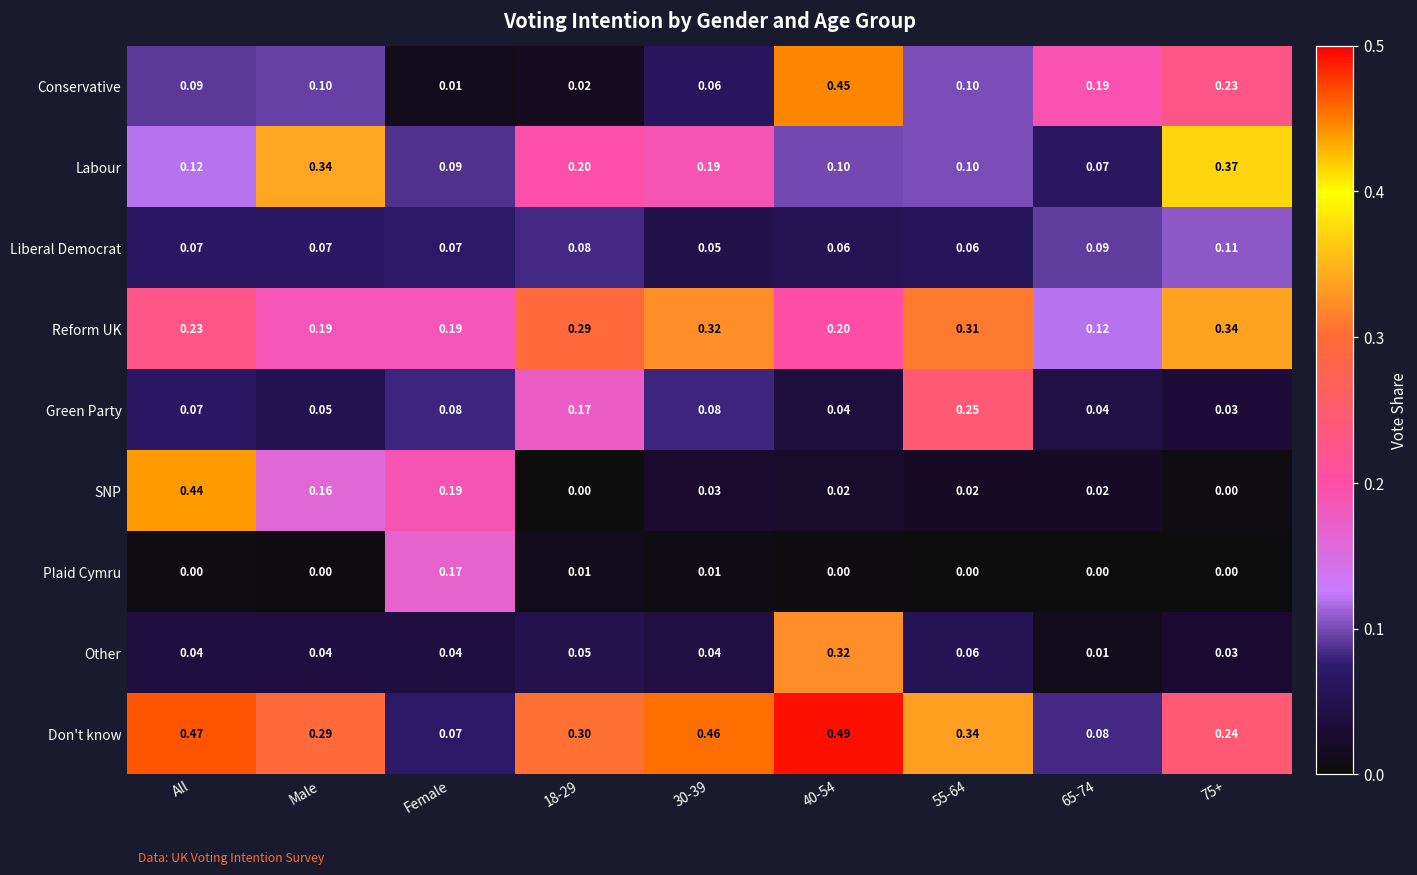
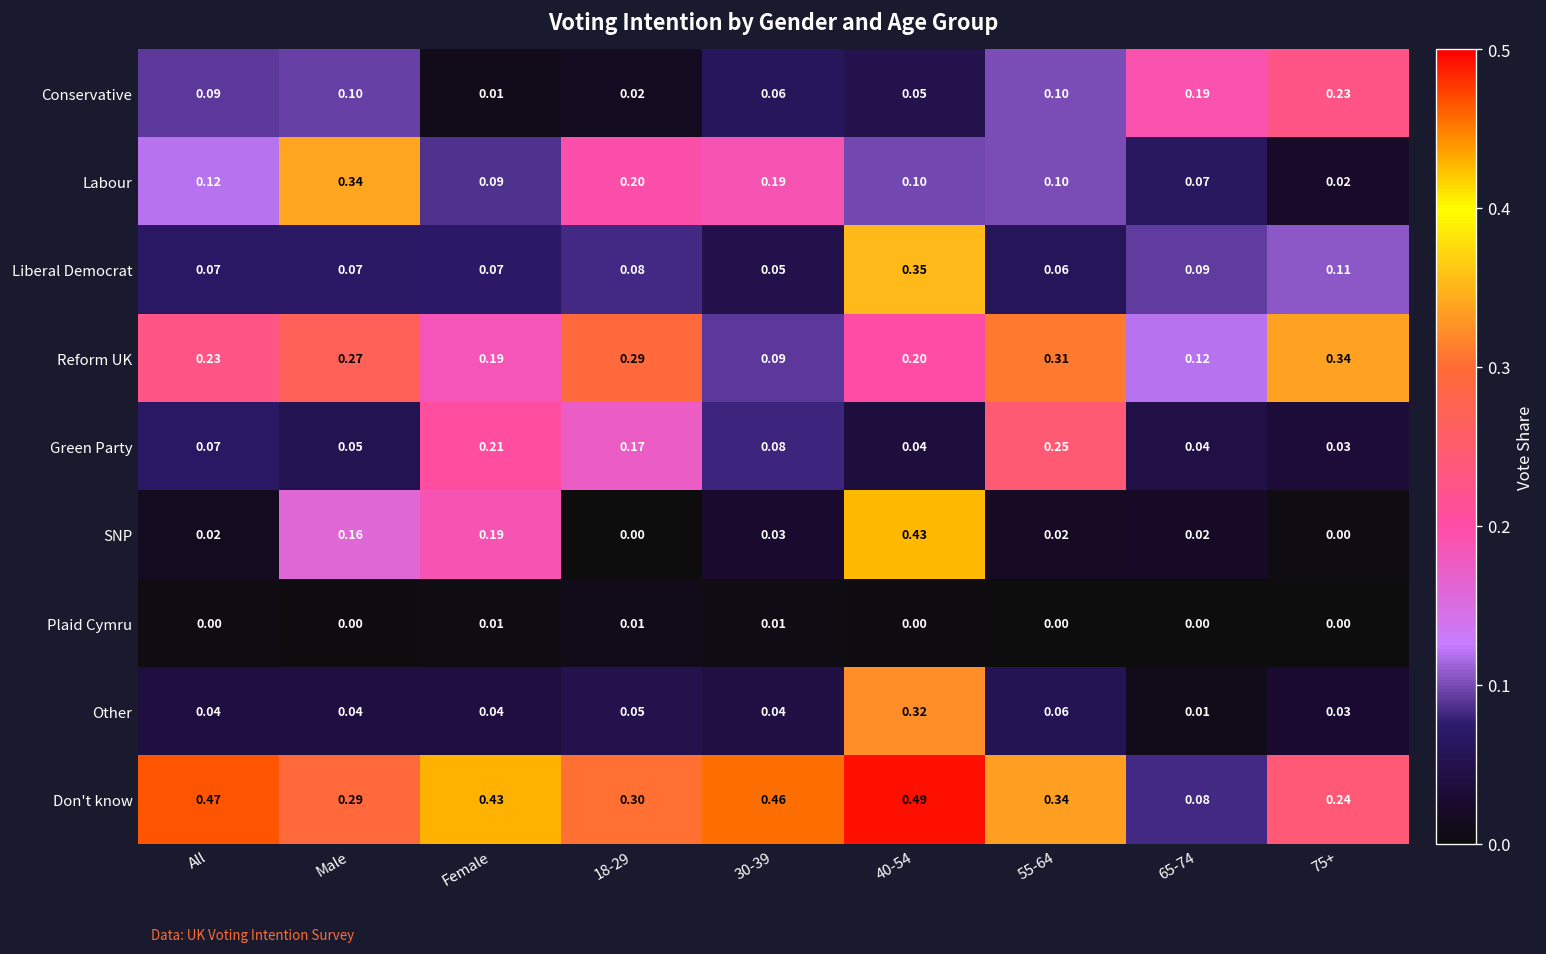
  {
    "Conservative": {
      "All": 0.09,
      "Male": 0.10,
      "Female": 0.01,
      "18-29": 0.02,
      "30-39": 0.06,
-     "40-54": 0.45,
+     "40-54": 0.05,
      "55-64": 0.10,
      "65-74": 0.19,
      "75+": 0.23
    },
    "Labour": {
      "All": 0.12,
      "Male": 0.34,
      "Female": 0.09,
      "18-29": 0.20,
      "30-39": 0.19,
      "40-54": 0.10,
      "55-64": 0.10,
      "65-74": 0.07,
-     "75+": 0.37
+     "75+": 0.02
    },
    "Liberal Democrat": {
      "All": 0.07,
      "Male": 0.07,
      "Female": 0.07,
      "18-29": 0.08,
      "30-39": 0.05,
-     "40-54": 0.06,
+     "40-54": 0.35,
      "55-64": 0.06,
      "65-74": 0.09,
      "75+": 0.11
    },
    "Reform UK": {
      "All": 0.23,
-     "Male": 0.19,
+     "Male": 0.27,
      "Female": 0.19,
      "18-29": 0.29,
-     "30-39": 0.32,
+     "30-39": 0.09,
      "40-54": 0.20,
      "55-64": 0.31,
      "65-74": 0.12,
      "75+": 0.34
    },
    "Green Party": {
      "All": 0.07,
      "Male": 0.05,
-     "Female": 0.08,
+     "Female": 0.21,
      "18-29": 0.17,
      "30-39": 0.08,
      "40-54": 0.04,
      "55-64": 0.25,
      "65-74": 0.04,
      "75+": 0.03
    },
    "SNP": {
-     "All": 0.44,
+     "All": 0.02,
      "Male": 0.16,
      "Female": 0.19,
      "18-29": 0.00,
      "30-39": 0.03,
-     "40-54": 0.02,
+     "40-54": 0.43,
      "55-64": 0.02,
      "65-74": 0.02,
      "75+": 0.00
    },
    "Plaid Cymru": {
      "All": 0.00,
      "Male": 0.00,
-     "Female": 0.17,
+     "Female": 0.01,
      "18-29": 0.01,
      "30-39": 0.01,
      "40-54": 0.00,
      "55-64": 0.00,
      "65-74": 0.00,
      "75+": 0.00
    },
    "Other": {
      "All": 0.04,
      "Male": 0.04,
      "Female": 0.04,
      "18-29": 0.05,
      "30-39": 0.04,
      "40-54": 0.32,
      "55-64": 0.06,
      "65-74": 0.01,
      "75+": 0.03
    },
    "Don't know": {
      "All": 0.47,
      "Male": 0.29,
-     "Female": 0.07,
+     "Female": 0.43,
      "18-29": 0.30,
      "30-39": 0.46,
      "40-54": 0.49,
      "55-64": 0.34,
      "65-74": 0.08,
      "75+": 0.24
    }
  }
